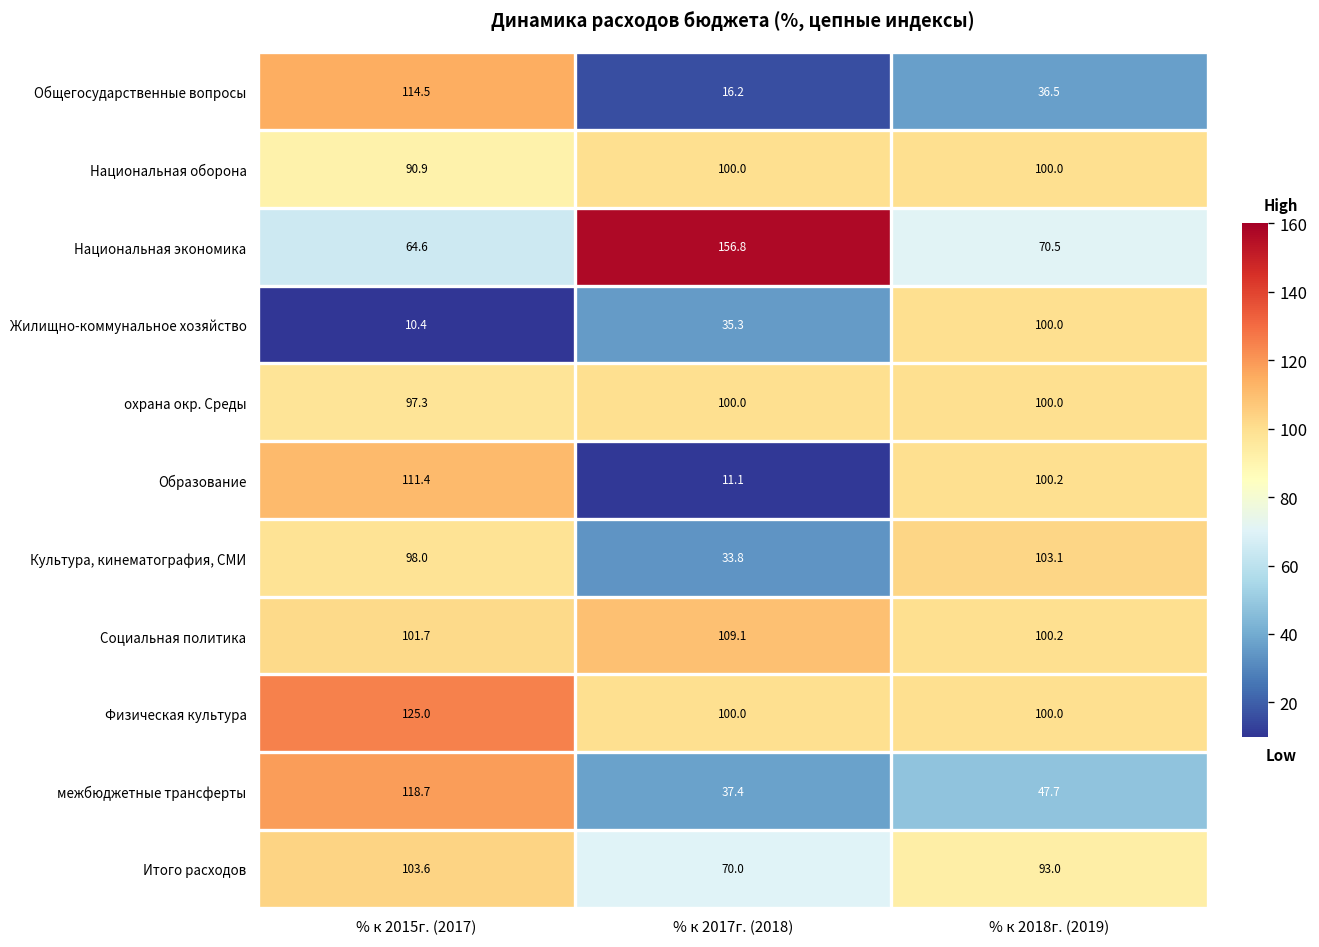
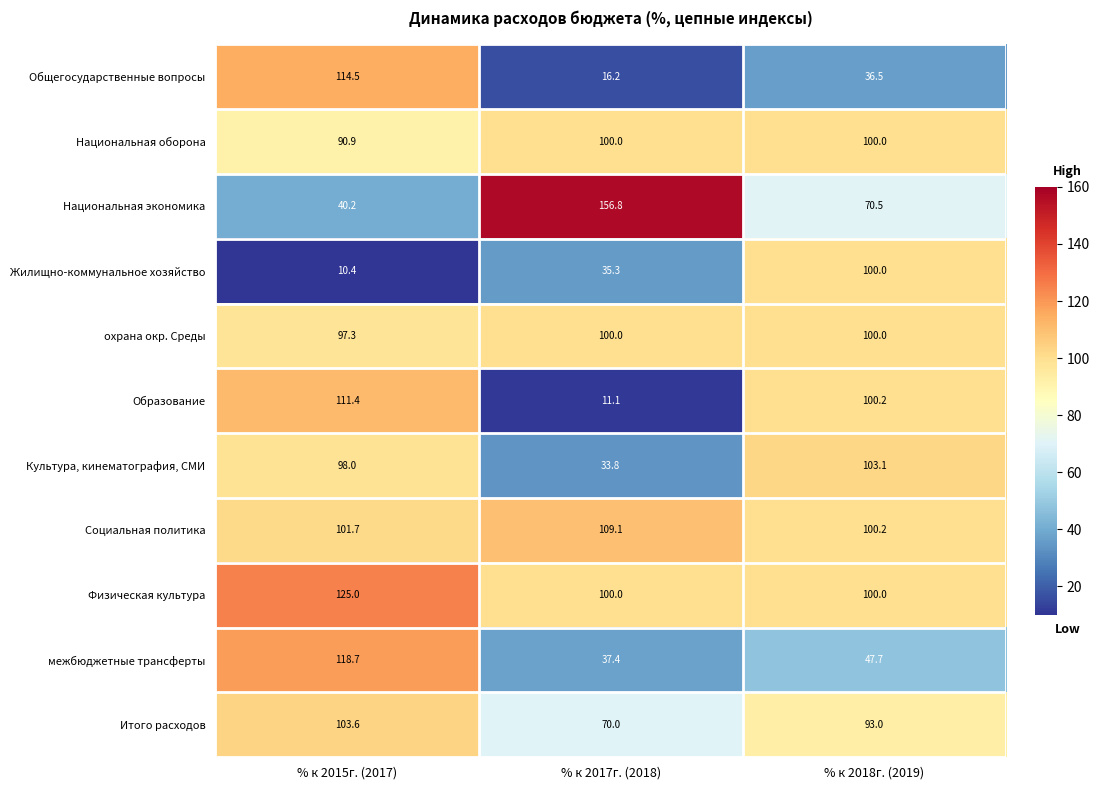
  {
    "Общегосударственные вопросы": {
      "% к 2015г. (2017)": 114.5,
      "% к 2017г. (2018)": 16.2,
      "% к 2018г. (2019)": 36.5
    },
    "Национальная оборона": {
      "% к 2015г. (2017)": 90.9,
      "% к 2017г. (2018)": 100.0,
      "% к 2018г. (2019)": 100.0
    },
    "Национальная экономика": {
-     "% к 2015г. (2017)": 64.6,
+     "% к 2015г. (2017)": 40.2,
      "% к 2017г. (2018)": 156.8,
      "% к 2018г. (2019)": 70.5
    },
    "Жилищно-коммунальное хозяйство": {
      "% к 2015г. (2017)": 10.4,
      "% к 2017г. (2018)": 35.3,
      "% к 2018г. (2019)": 100.0
    },
    "охрана окр. Среды": {
      "% к 2015г. (2017)": 97.3,
      "% к 2017г. (2018)": 100.0,
      "% к 2018г. (2019)": 100.0
    },
    "Образование": {
      "% к 2015г. (2017)": 111.4,
      "% к 2017г. (2018)": 11.1,
      "% к 2018г. (2019)": 100.2
    },
    "Культура, кинематография, СМИ": {
      "% к 2015г. (2017)": 98.0,
      "% к 2017г. (2018)": 33.8,
      "% к 2018г. (2019)": 103.1
    },
    "Социальная политика": {
      "% к 2015г. (2017)": 101.7,
      "% к 2017г. (2018)": 109.1,
      "% к 2018г. (2019)": 100.2
    },
    "Физическая культура": {
      "% к 2015г. (2017)": 125.0,
      "% к 2017г. (2018)": 100.0,
      "% к 2018г. (2019)": 100.0
    },
    "межбюджетные трансферты": {
      "% к 2015г. (2017)": 118.7,
      "% к 2017г. (2018)": 37.4,
      "% к 2018г. (2019)": 47.7
    },
    "Итого расходов": {
      "% к 2015г. (2017)": 103.6,
      "% к 2017г. (2018)": 70.0,
      "% к 2018г. (2019)": 93.0
    }
  }
